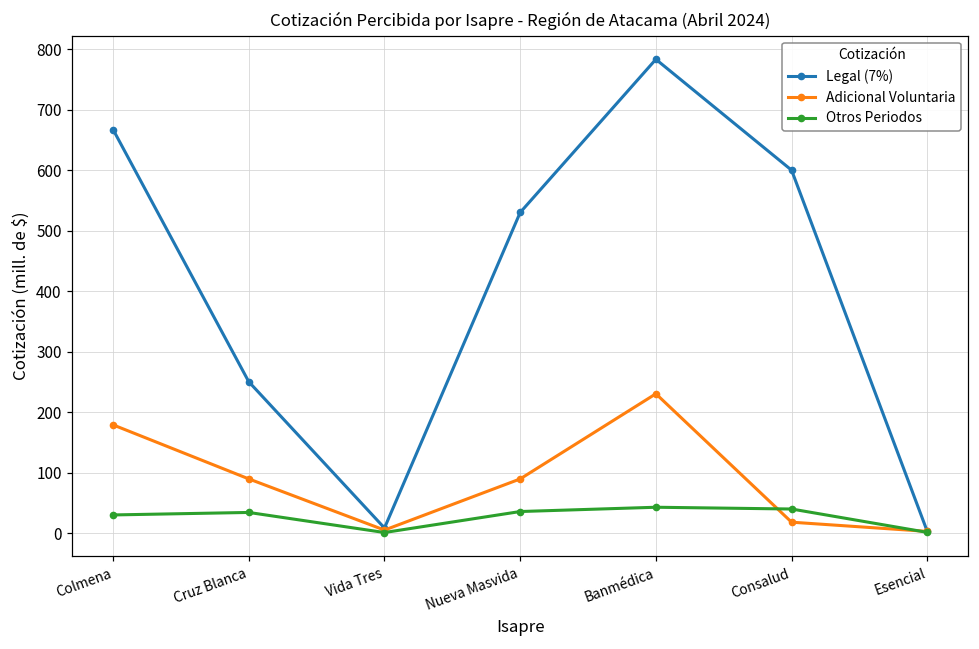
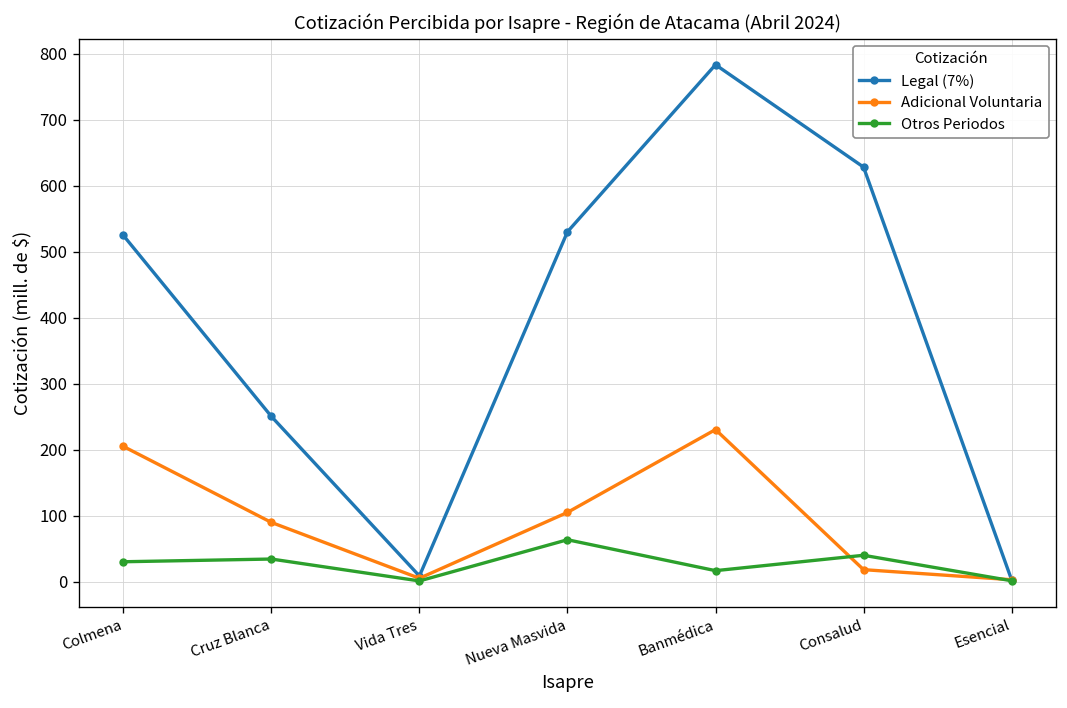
  {
    "Legal (7%)": {
-     "Colmena": 670,
+     "Colmena": 520,
      "Cruz Blanca": 250,
      "Nueva Masvida": 530,
      "Banmédica": 780,
-     "Consalud": 600
+     "Consalud": 630
    },
    "Adicional Voluntaria": {
-     "Colmena": 180,
+     "Colmena": 200,
      "Cruz Blanca": 90,
-     "Nueva Masvida": 90,
+     "Nueva Masvida": 100,
      "Banmédica": 230,
      "Consalud": 20
    },
    "Otros Periodos": {
      "Colmena": 30,
      "Cruz Blanca": 30,
-     "Nueva Masvida": 40,
-     "Banmédica": 40,
+     "Nueva Masvida": 60,
+     "Banmédica": 20,
      "Consalud": 40
    }
  }
